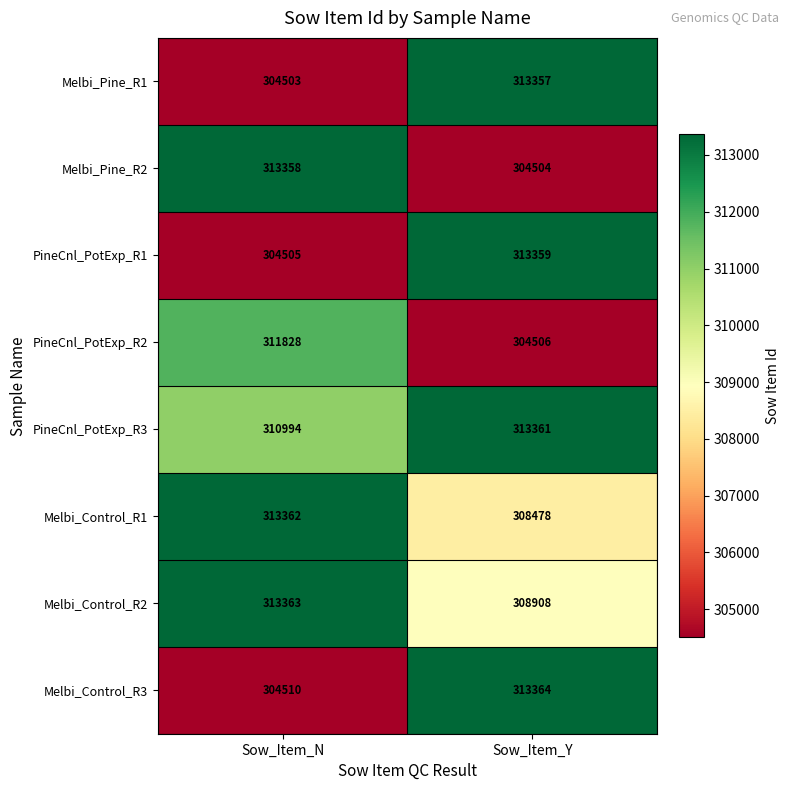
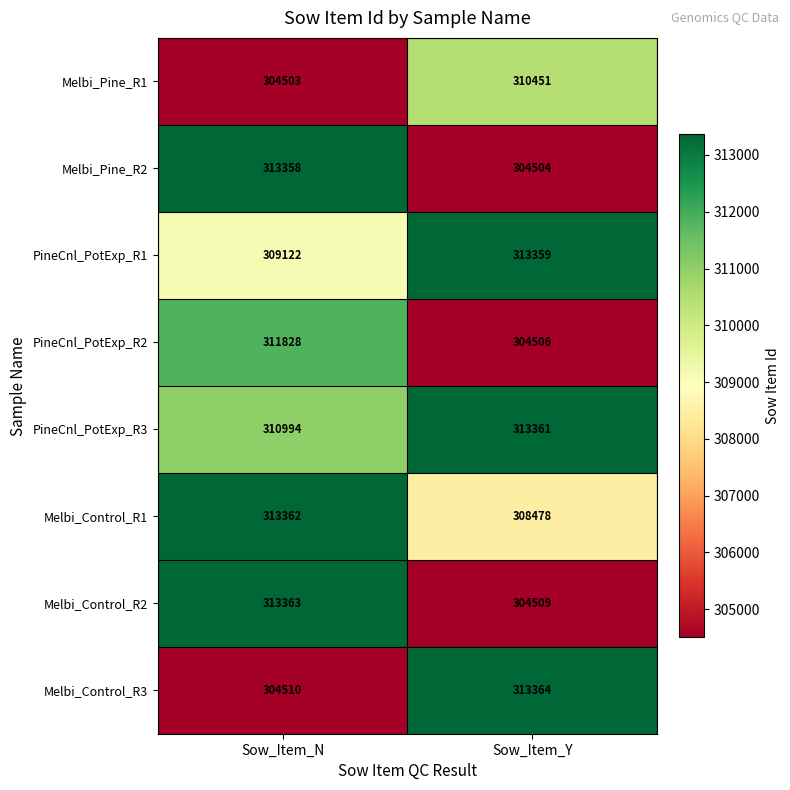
  {
    "Melbi_Pine_R1": {
      "Sow_Item_N": 304503,
-     "Sow_Item_Y": 313357
+     "Sow_Item_Y": 310451
    },
    "Melbi_Pine_R2": {
      "Sow_Item_N": 313358,
      "Sow_Item_Y": 304504
    },
    "PineCnl_PotExp_R1": {
-     "Sow_Item_N": 304505,
+     "Sow_Item_N": 309122,
      "Sow_Item_Y": 313359
    },
    "PineCnl_PotExp_R2": {
      "Sow_Item_N": 311828,
      "Sow_Item_Y": 304506
    },
    "PineCnl_PotExp_R3": {
      "Sow_Item_N": 310994,
      "Sow_Item_Y": 313361
    },
    "Melbi_Control_R1": {
      "Sow_Item_N": 313362,
      "Sow_Item_Y": 308478
    },
    "Melbi_Control_R2": {
      "Sow_Item_N": 313363,
-     "Sow_Item_Y": 308908
+     "Sow_Item_Y": 304509
    },
    "Melbi_Control_R3": {
      "Sow_Item_N": 304510,
      "Sow_Item_Y": 313364
    }
  }
